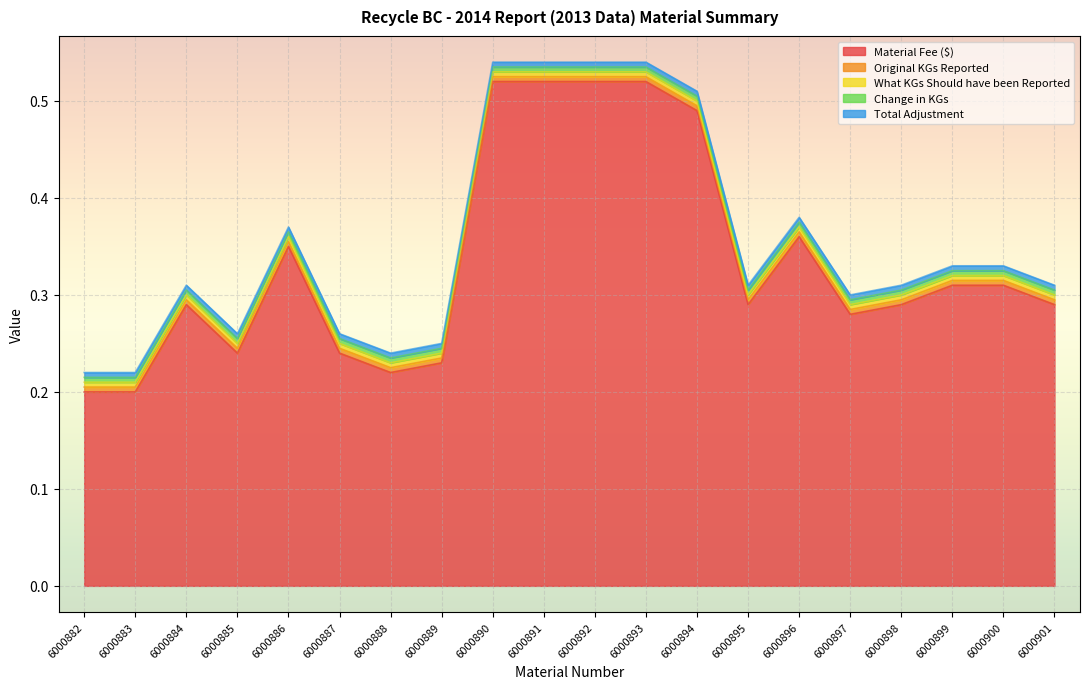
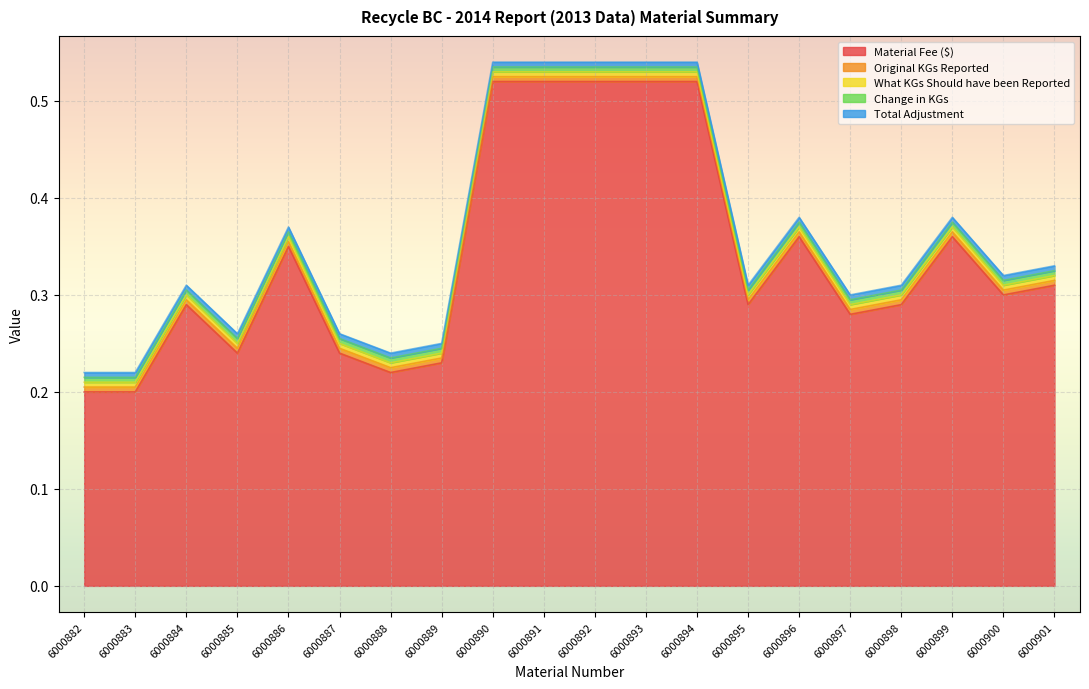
  {
    "Material Fee ($)": {
      "6000882": 0.20,
      "6000883": 0.20,
      "6000884": 0.29,
      "6000885": 0.24,
      "6000886": 0.35,
      "6000887": 0.24,
      "6000888": 0.22,
      "6000889": 0.23,
      "6000890": 0.52,
      "6000891": 0.52,
      "6000892": 0.52,
      "6000893": 0.52,
-     "6000894": 0.49,
+     "6000894": 0.52,
      "6000895": 0.29,
      "6000896": 0.36,
      "6000897": 0.28,
      "6000898": 0.29,
-     "6000899": 0.31,
-     "6000900": 0.31,
-     "6000901": 0.29
+     "6000899": 0.36,
+     "6000900": 0.30,
+     "6000901": 0.31
    },
    "Original KGs Reported": {
      "6000882": 0.01,
      "6000883": 0.01,
      "6000884": 0.01,
      "6000885": 0.01,
      "6000886": 0.01,
      "6000887": 0.01,
      "6000888": 0.01,
      "6000889": 0.01,
      "6000890": 0.01,
      "6000891": 0.01,
      "6000892": 0.01,
      "6000893": 0.01,
      "6000894": 0.01,
      "6000895": 0.01,
      "6000896": 0.01,
      "6000897": 0.01,
      "6000898": 0.01,
      "6000899": 0.01,
      "6000900": 0.01,
      "6000901": 0.01
    },
    "What KGs Should have been Reported": {
      "6000882": 0.01,
      "6000883": 0.01,
      "6000884": 0.01,
      "6000885": 0.01,
      "6000886": 0.01,
      "6000887": 0.01,
      "6000888": 0.01,
      "6000889": 0.01,
      "6000890": 0.01,
      "6000891": 0.01,
      "6000892": 0.01,
      "6000893": 0.01,
      "6000894": 0.01,
      "6000895": 0.01,
      "6000896": 0.01,
      "6000897": 0.01,
      "6000898": 0.01,
      "6000899": 0.01,
      "6000900": 0.01,
      "6000901": 0.01
    },
    "Change in KGs": {
      "6000882": 0.01,
      "6000883": 0.01,
      "6000884": 0.01,
      "6000885": 0.01,
      "6000886": 0.01,
      "6000887": 0.01,
      "6000888": 0.01,
      "6000889": 0.01,
      "6000890": 0.01,
      "6000891": 0.01,
      "6000892": 0.01,
      "6000893": 0.01,
      "6000894": 0.01,
      "6000895": 0.01,
      "6000896": 0.01,
      "6000897": 0.01,
      "6000898": 0.01,
      "6000899": 0.01,
      "6000900": 0.01,
      "6000901": 0.01
    },
    "Total Adjustment": {
      "6000882": 0.01,
      "6000883": 0.01,
      "6000884": 0.01,
      "6000885": 0.01,
      "6000886": 0.01,
      "6000887": 0.01,
      "6000888": 0.01,
      "6000889": 0.00,
      "6000890": 0.01,
      "6000891": 0.01,
      "6000892": 0.01,
      "6000893": 0.01,
      "6000894": 0.01,
      "6000895": 0.01,
      "6000896": 0.01,
      "6000897": 0.01,
      "6000898": 0.01,
      "6000899": 0.01,
      "6000900": 0.01,
      "6000901": 0.01
    }
  }
